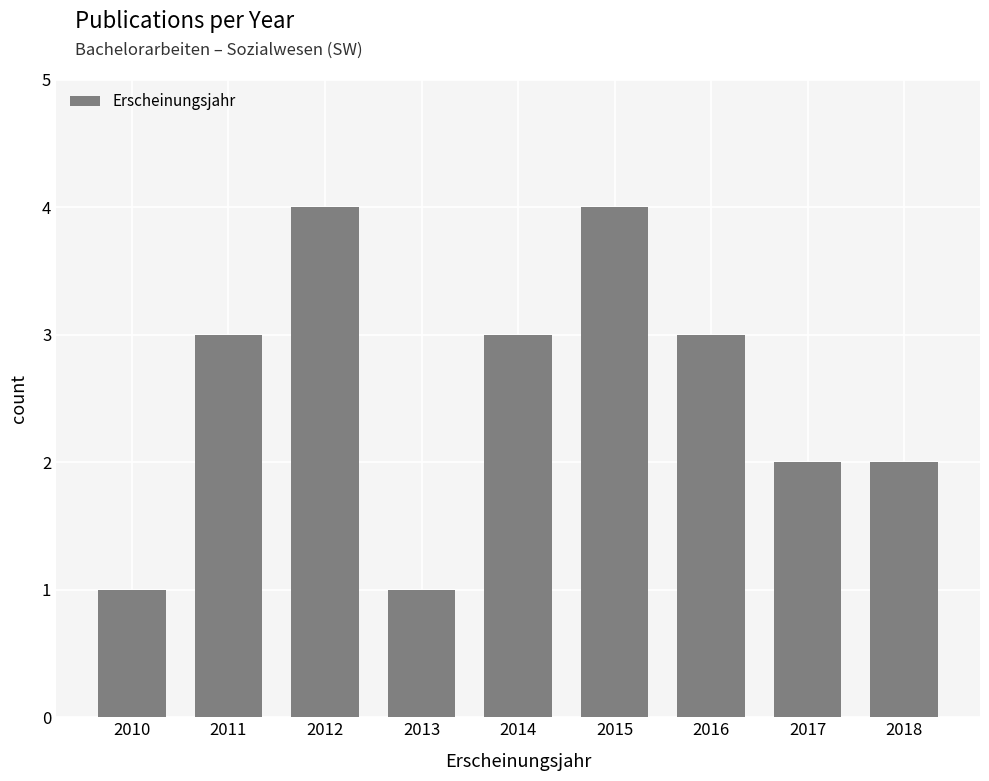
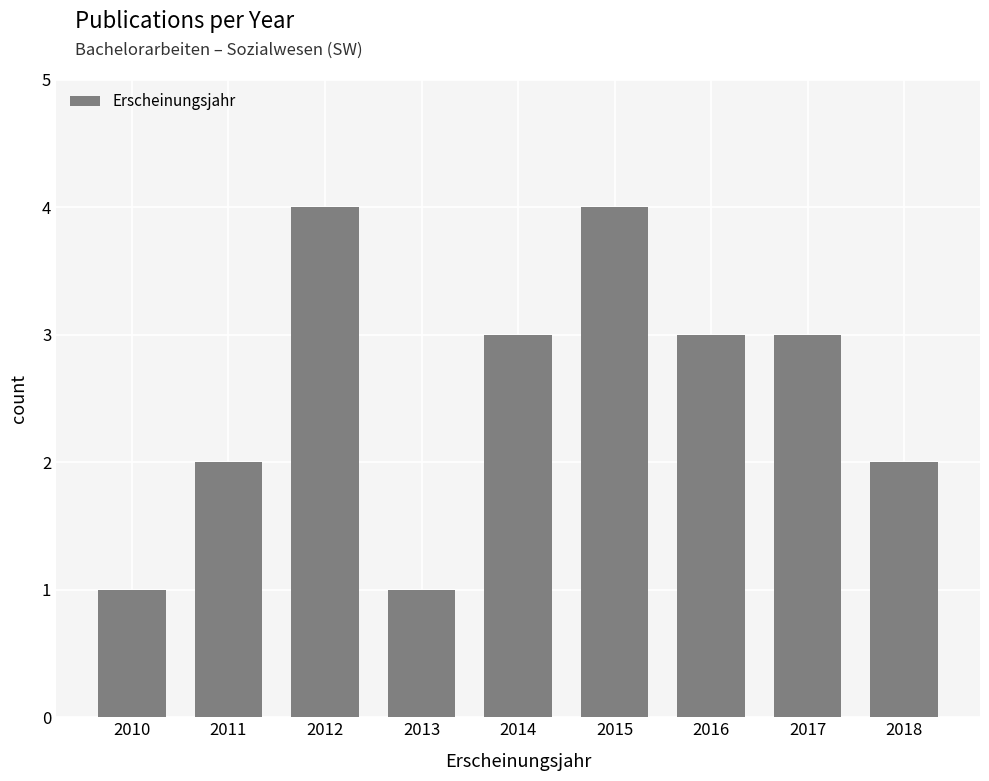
  {
    "2010": 1,
-   "2011": 3,
+   "2011": 2,
    "2012": 4,
    "2013": 1,
    "2014": 3,
    "2015": 4,
    "2016": 3,
-   "2017": 2,
+   "2017": 3,
    "2018": 2
  }
